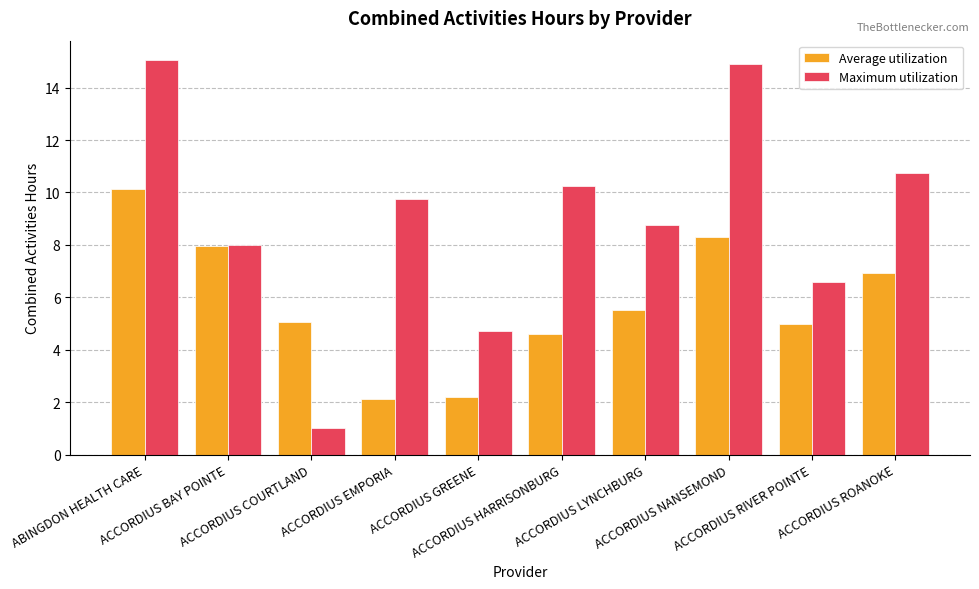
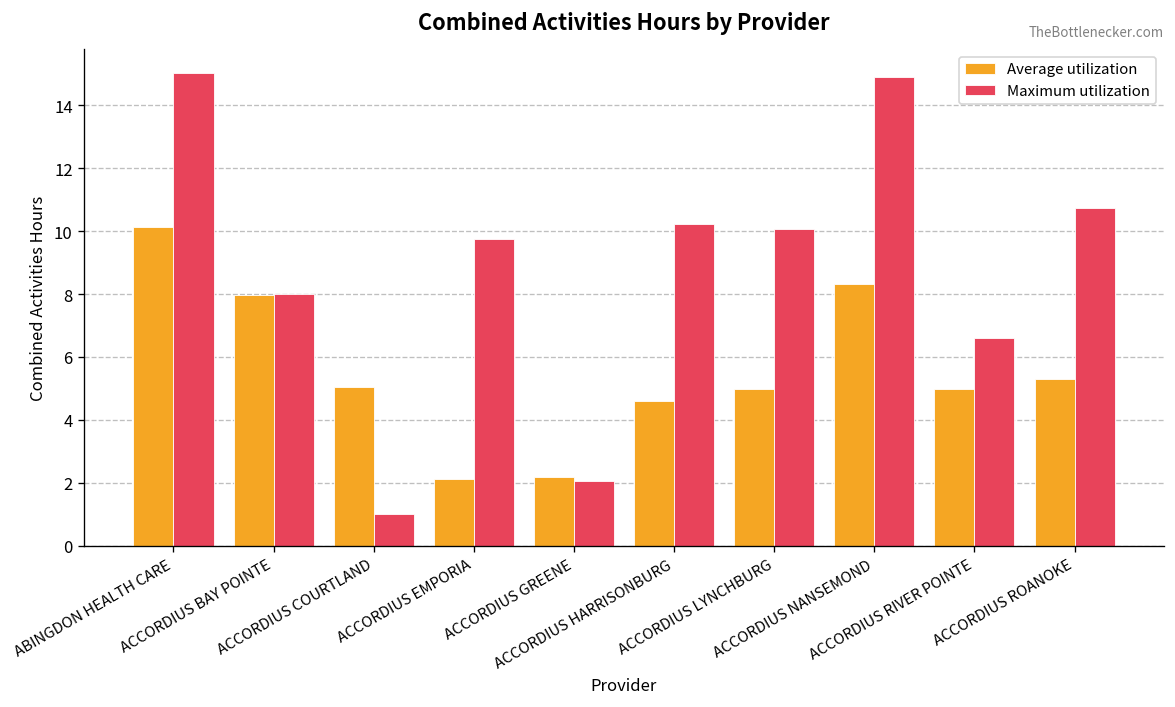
  {
    "Average utilization": {
      "ABINGDON HEALTH CARE": 10.1,
      "ACCORDIUS BAY POINTE": 8.0,
      "ACCORDIUS COURTLAND": 5.0,
      "ACCORDIUS EMPORIA": 2.1,
      "ACCORDIUS GREENE": 2.2,
      "ACCORDIUS HARRISONBURG": 4.6,
-     "ACCORDIUS LYNCHBURG": 5.5,
+     "ACCORDIUS LYNCHBURG": 5.0,
      "ACCORDIUS NANSEMOND": 8.3,
      "ACCORDIUS RIVER POINTE": 5.0,
-     "ACCORDIUS ROANOKE": 6.9
+     "ACCORDIUS ROANOKE": 5.3
    },
    "Maximum utilization": {
      "ABINGDON HEALTH CARE": 15.0,
      "ACCORDIUS BAY POINTE": 8.0,
      "ACCORDIUS COURTLAND": 1.0,
      "ACCORDIUS EMPORIA": 9.8,
-     "ACCORDIUS GREENE": 4.7,
+     "ACCORDIUS GREENE": 2.1,
      "ACCORDIUS HARRISONBURG": 10.2,
-     "ACCORDIUS LYNCHBURG": 8.8,
+     "ACCORDIUS LYNCHBURG": 10.1,
      "ACCORDIUS NANSEMOND": 14.9,
      "ACCORDIUS RIVER POINTE": 6.6,
      "ACCORDIUS ROANOKE": 10.7
    }
  }
